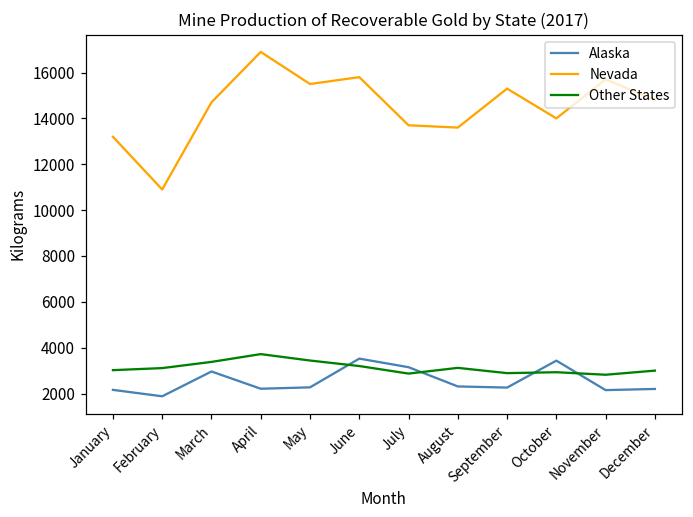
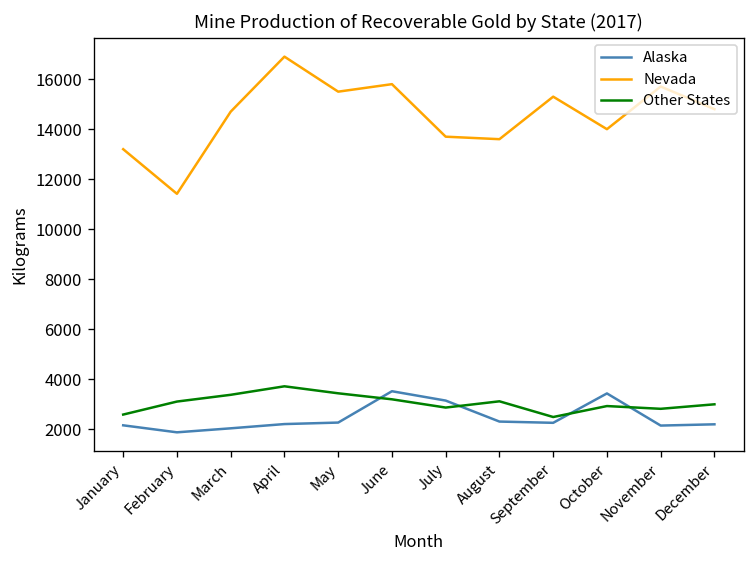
  {
    "Alaska": {
      "January": 2200,
      "February": 1900,
-     "March": 3000,
+     "March": 2000,
      "April": 2200,
      "May": 2300,
      "June": 3500,
      "July": 3100,
      "August": 2300,
      "September": 2300,
      "October": 3400,
      "November": 2200,
      "December": 2200
    },
    "Nevada": {
      "January": 13200,
-     "February": 10900,
+     "February": 11400,
      "March": 14700,
      "April": 16900,
      "May": 15500,
      "June": 15800,
      "July": 13700,
      "August": 13600,
      "September": 15300,
      "October": 14000
    },
    "Other States": {
-     "January": 3000,
+     "January": 2600,
      "February": 3100,
      "March": 3400,
      "April": 3700,
      "May": 3400,
      "June": 3200,
      "July": 2900,
      "August": 3100,
-     "September": 2900,
+     "September": 2500,
      "October": 2900,
      "November": 2800,
      "December": 3000
    }
  }
